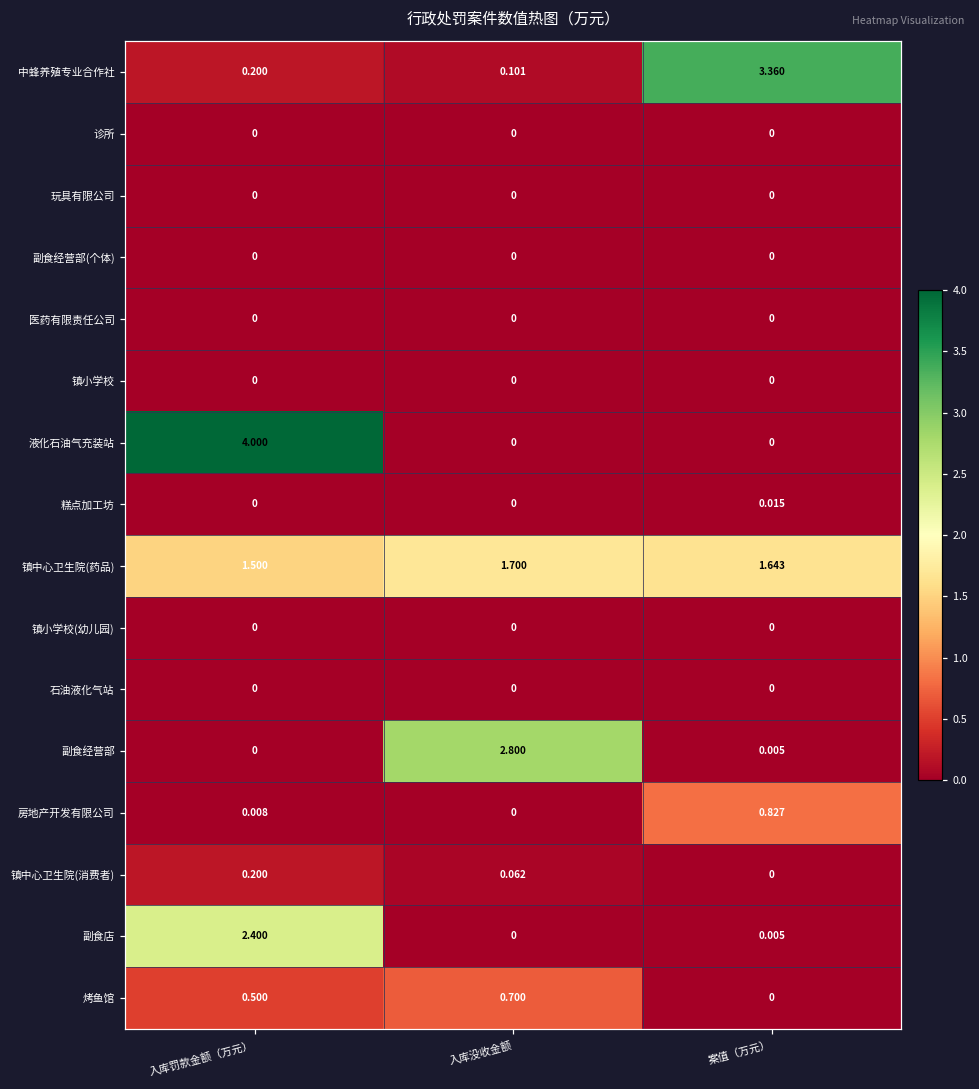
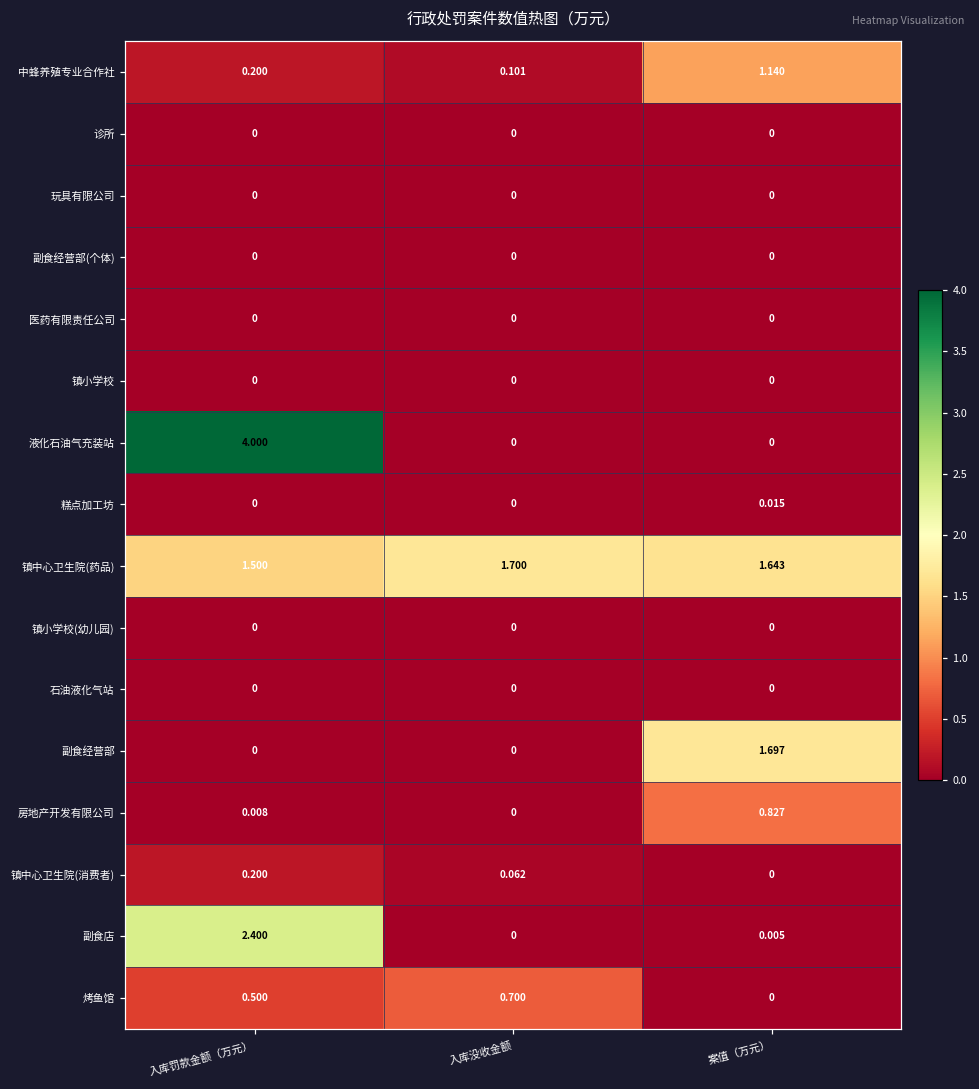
  {
    "中蜂养殖专业合作社": {
      "入库罚款金额（万元）": 0.200,
      "入库没收金额": 0.101,
-     "案值（万元）": 3.360
+     "案值（万元）": 1.140
    },
    "诊所": {
      "入库罚款金额（万元）": 0,
      "入库没收金额": 0,
      "案值（万元）": 0
    },
    "玩具有限公司": {
      "入库罚款金额（万元）": 0,
      "入库没收金额": 0,
      "案值（万元）": 0
    },
    "副食经营部(个体)": {
      "入库罚款金额（万元）": 0,
      "入库没收金额": 0,
      "案值（万元）": 0
    },
    "医药有限责任公司": {
      "入库罚款金额（万元）": 0,
      "入库没收金额": 0,
      "案值（万元）": 0
    },
    "镇小学校": {
      "入库罚款金额（万元）": 0,
      "入库没收金额": 0,
      "案值（万元）": 0
    },
    "液化石油气充装站": {
      "入库罚款金额（万元）": 4.000,
      "入库没收金额": 0,
      "案值（万元）": 0
    },
    "糕点加工坊": {
      "入库罚款金额（万元）": 0,
      "入库没收金额": 0,
      "案值（万元）": 0.015
    },
    "镇中心卫生院(药品)": {
      "入库罚款金额（万元）": 1.500,
      "入库没收金额": 1.700,
      "案值（万元）": 1.643
    },
    "镇小学校(幼儿园)": {
      "入库罚款金额（万元）": 0,
      "入库没收金额": 0,
      "案值（万元）": 0
    },
    "石油液化气站": {
      "入库罚款金额（万元）": 0,
      "入库没收金额": 0,
      "案值（万元）": 0
    },
    "副食经营部": {
      "入库罚款金额（万元）": 0,
-     "入库没收金额": 2.800,
-     "案值（万元）": 0.005
+     "入库没收金额": 0,
+     "案值（万元）": 1.697
    },
    "房地产开发有限公司": {
      "入库罚款金额（万元）": 0.008,
      "入库没收金额": 0,
      "案值（万元）": 0.827
    },
    "镇中心卫生院(消费者)": {
      "入库罚款金额（万元）": 0.200,
      "入库没收金额": 0.062,
      "案值（万元）": 0
    },
    "副食店": {
      "入库罚款金额（万元）": 2.400,
      "入库没收金额": 0,
      "案值（万元）": 0.005
    },
    "烤鱼馆": {
      "入库罚款金额（万元）": 0.500,
      "入库没收金额": 0.700,
      "案值（万元）": 0
    }
  }
